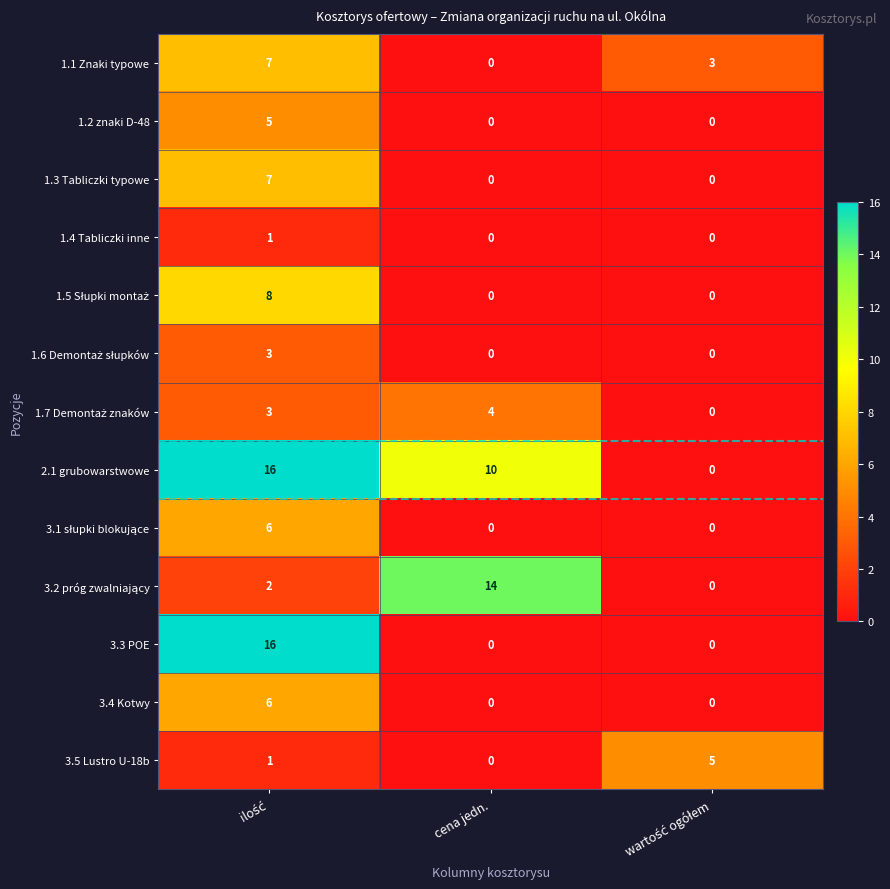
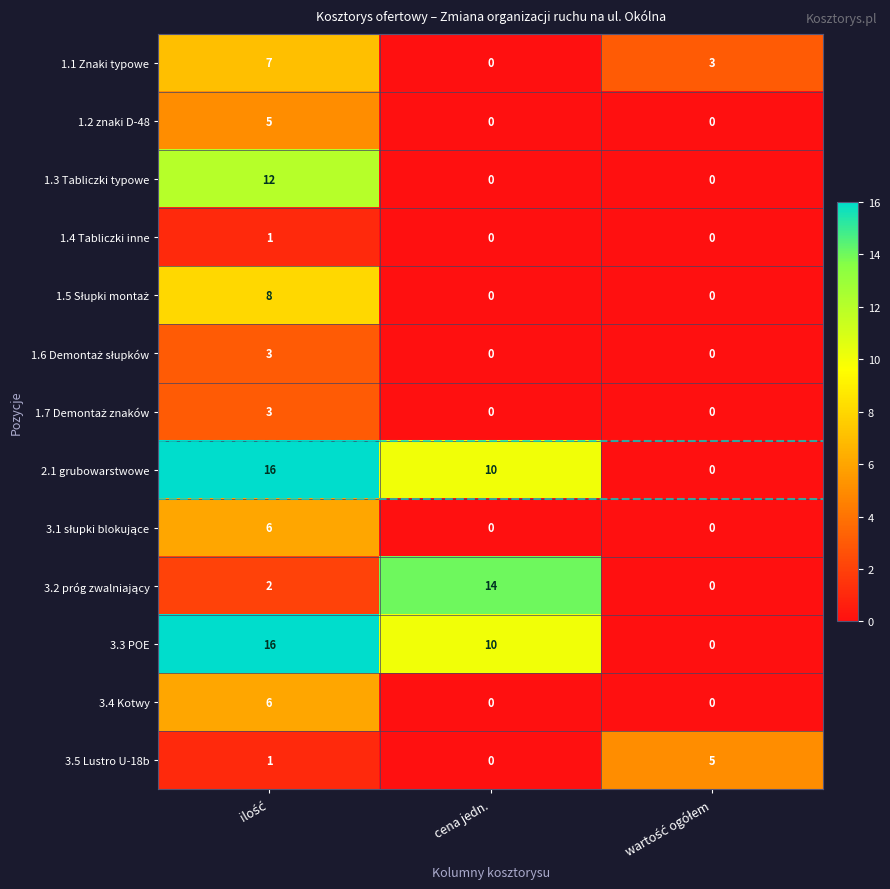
  {
    "1.1 Znaki typowe": {
      "ilość": 7,
      "cena jedn.": 0,
      "wartość ogółem": 3
    },
    "1.2 znaki D-48": {
      "ilość": 5,
      "cena jedn.": 0,
      "wartość ogółem": 0
    },
    "1.3 Tabliczki typowe": {
-     "ilość": 7,
+     "ilość": 12,
      "cena jedn.": 0,
      "wartość ogółem": 0
    },
    "1.4 Tabliczki inne": {
      "ilość": 1,
      "cena jedn.": 0,
      "wartość ogółem": 0
    },
    "1.5 Słupki montaż": {
      "ilość": 8,
      "cena jedn.": 0,
      "wartość ogółem": 0
    },
    "1.6 Demontaż słupków": {
      "ilość": 3,
      "cena jedn.": 0,
      "wartość ogółem": 0
    },
    "1.7 Demontaż znaków": {
      "ilość": 3,
-     "cena jedn.": 4,
+     "cena jedn.": 0,
      "wartość ogółem": 0
    },
    "2.1 grubowarstwowe": {
      "ilość": 16,
      "cena jedn.": 10,
      "wartość ogółem": 0
    },
    "3.1 słupki blokujące": {
      "ilość": 6,
      "cena jedn.": 0,
      "wartość ogółem": 0
    },
    "3.2 próg zwalniający": {
      "ilość": 2,
      "cena jedn.": 14,
      "wartość ogółem": 0
    },
    "3.3 POE": {
      "ilość": 16,
-     "cena jedn.": 0,
+     "cena jedn.": 10,
      "wartość ogółem": 0
    },
    "3.4 Kotwy": {
      "ilość": 6,
      "cena jedn.": 0,
      "wartość ogółem": 0
    },
    "3.5 Lustro U-18b": {
      "ilość": 1,
      "cena jedn.": 0,
      "wartość ogółem": 5
    }
  }
